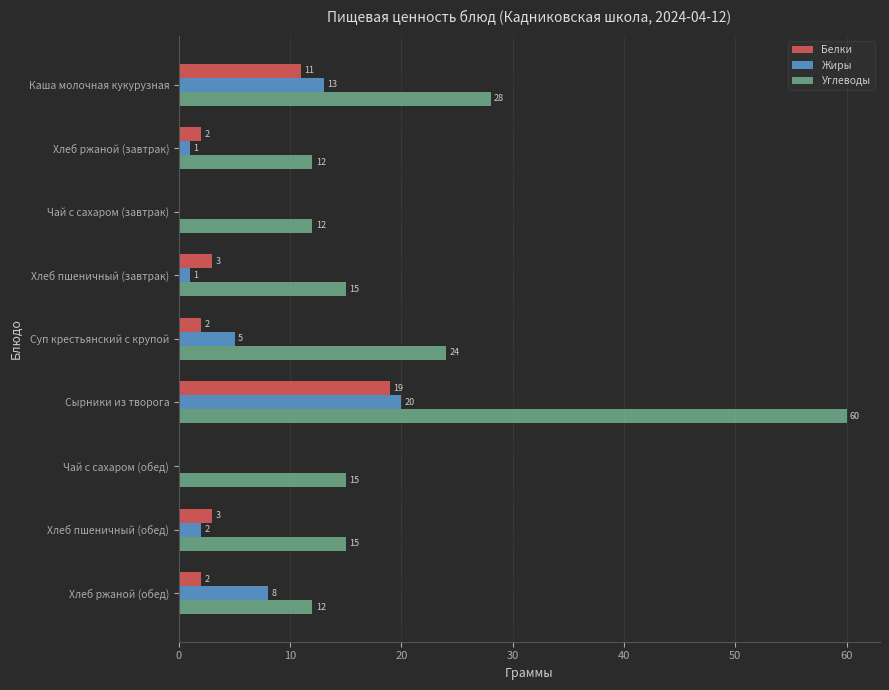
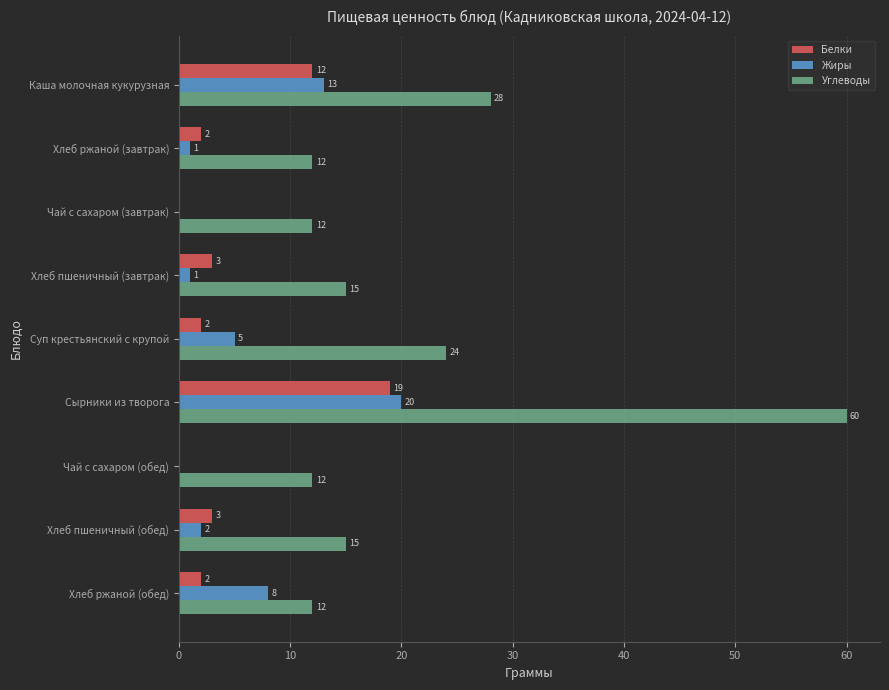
  {
    "Белки": {
-     "Каша молочная кукурузная": 11,
+     "Каша молочная кукурузная": 12,
      "Хлеб ржаной (завтрак)": 2,
      "Хлеб пшеничный (завтрак)": 3,
      "Суп крестьянский с крупой": 2,
      "Сырники из творога": 19,
      "Хлеб пшеничный (обед)": 3,
      "Хлеб ржаной (обед)": 2
    },
    "Жиры": {
      "Каша молочная кукурузная": 13,
      "Хлеб ржаной (завтрак)": 1,
      "Хлеб пшеничный (завтрак)": 1,
      "Суп крестьянский с крупой": 5,
      "Сырники из творога": 20,
      "Хлеб пшеничный (обед)": 2,
      "Хлеб ржаной (обед)": 8
    },
    "Углеводы": {
      "Каша молочная кукурузная": 28,
      "Хлеб ржаной (завтрак)": 12,
      "Чай с сахаром (завтрак)": 12,
      "Хлеб пшеничный (завтрак)": 15,
      "Суп крестьянский с крупой": 24,
      "Сырники из творога": 60,
-     "Чай с сахаром (обед)": 15,
+     "Чай с сахаром (обед)": 12,
      "Хлеб пшеничный (обед)": 15,
      "Хлеб ржаной (обед)": 12
    }
  }
